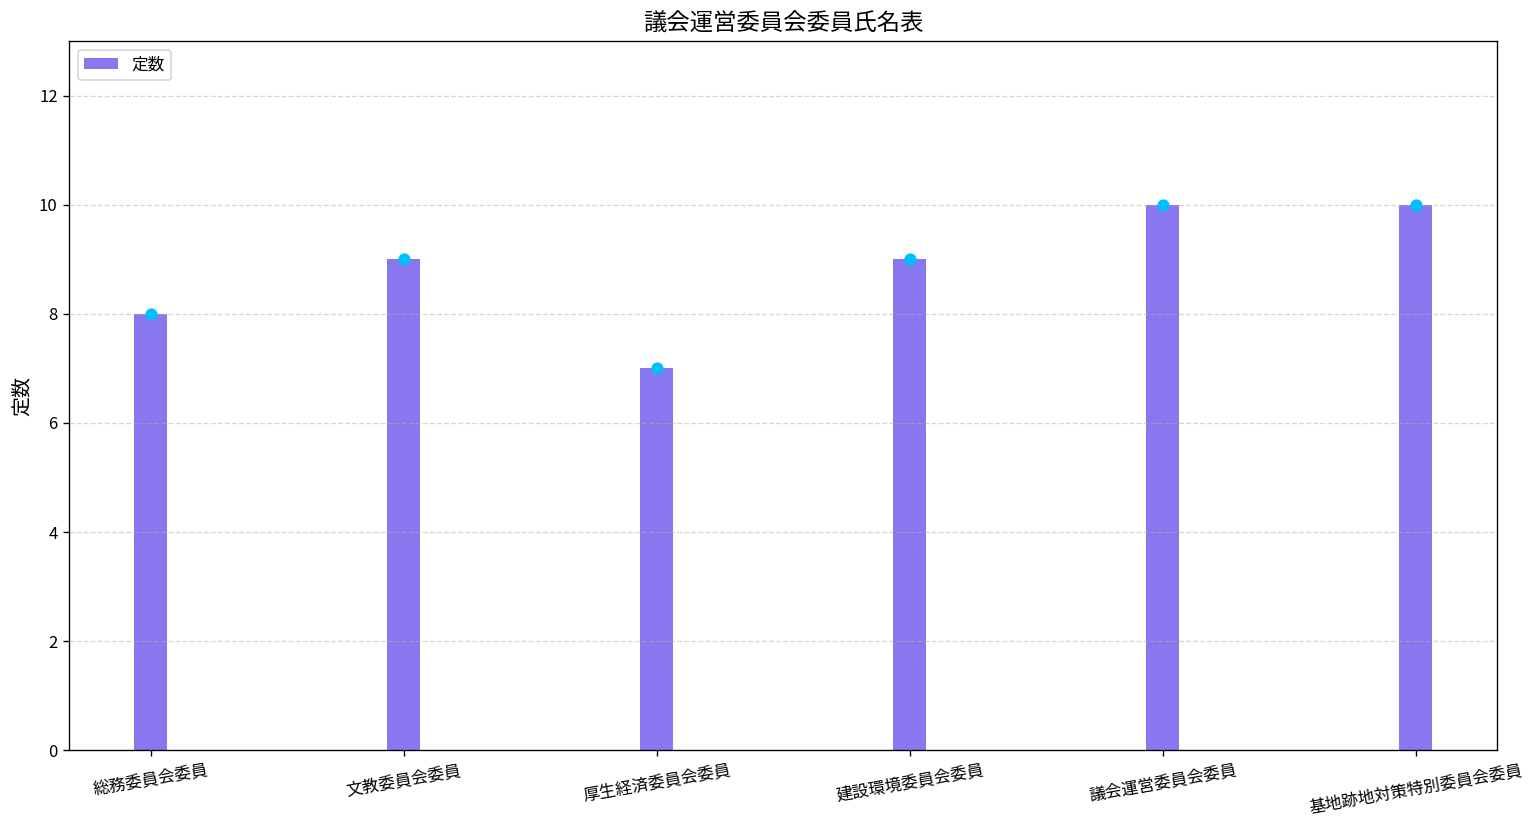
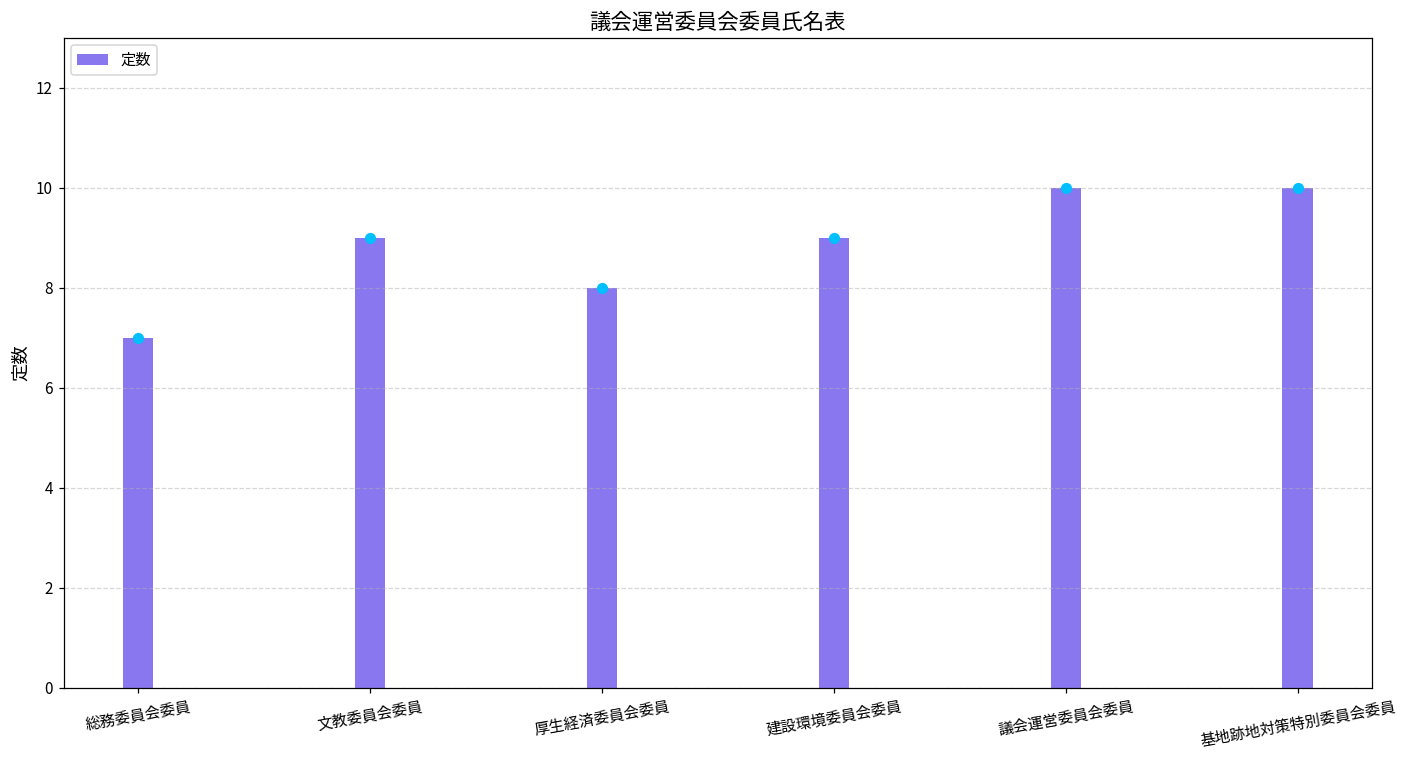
  {
-   "総務委員会委員": 8,
+   "総務委員会委員": 7,
    "文教委員会委員": 9,
-   "厚生経済委員会委員": 7,
+   "厚生経済委員会委員": 8,
    "建設環境委員会委員": 9,
    "議会運営委員会委員": 10,
    "基地跡地対策特別委員会委員": 10
  }
